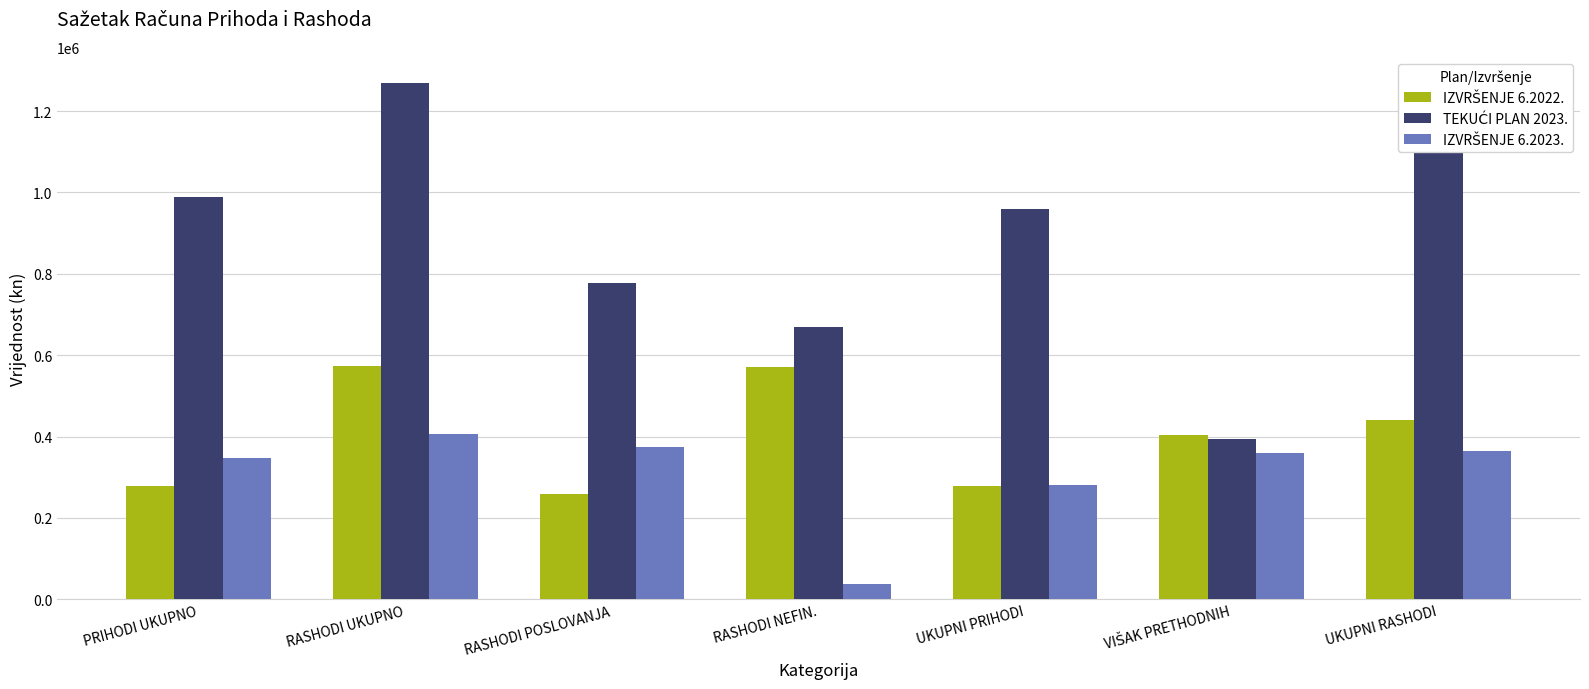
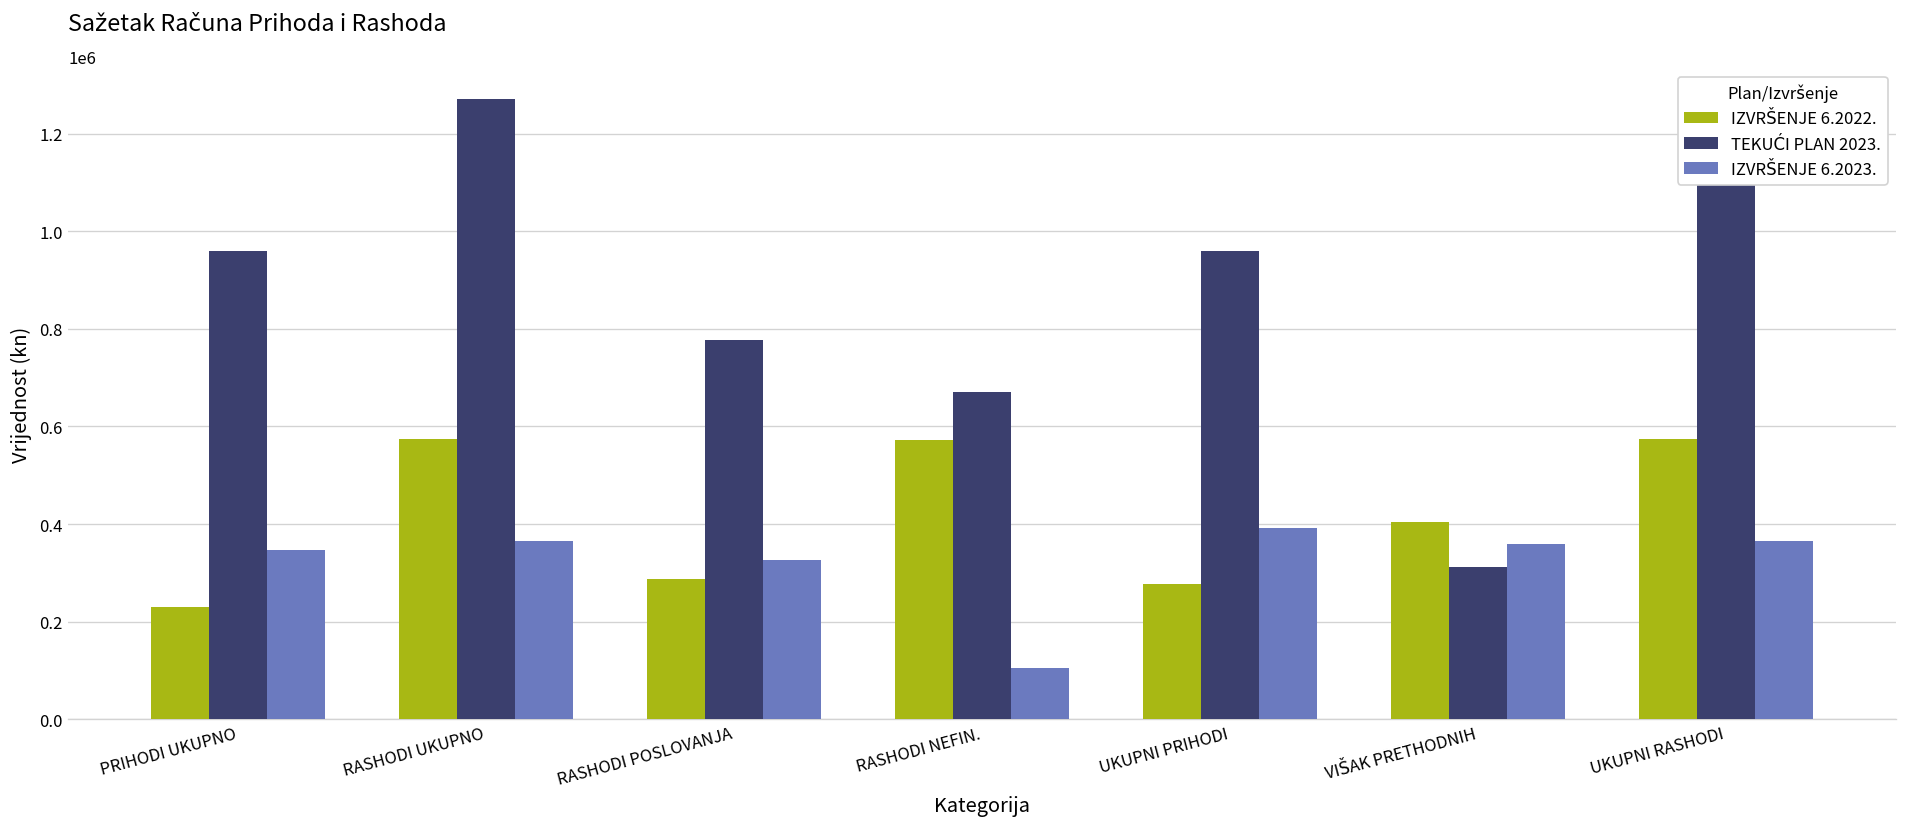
  {
    "IZVRŠENJE 6.2022.": {
-     "PRIHODI UKUPNO": 280000,
+     "PRIHODI UKUPNO": 230000,
      "RASHODI UKUPNO": 570000,
-     "RASHODI POSLOVANJA": 260000,
+     "RASHODI POSLOVANJA": 290000,
      "RASHODI NEFIN.": 570000,
      "UKUPNI PRIHODI": 280000,
      "VIŠAK PRETHODNIH": 400000,
-     "UKUPNI RASHODI": 440000
+     "UKUPNI RASHODI": 570000
    },
    "TEKUĆI PLAN 2023.": {
-     "PRIHODI UKUPNO": 990000,
+     "PRIHODI UKUPNO": 960000,
      "RASHODI UKUPNO": 1270000,
      "RASHODI POSLOVANJA": 780000,
      "RASHODI NEFIN.": 670000,
      "UKUPNI PRIHODI": 960000,
-     "VIŠAK PRETHODNIH": 390000
+     "VIŠAK PRETHODNIH": 310000
    },
    "IZVRŠENJE 6.2023.": {
      "PRIHODI UKUPNO": 350000,
-     "RASHODI UKUPNO": 410000,
-     "RASHODI POSLOVANJA": 380000,
-     "RASHODI NEFIN.": 40000,
-     "UKUPNI PRIHODI": 280000,
+     "RASHODI UKUPNO": 360000,
+     "RASHODI POSLOVANJA": 330000,
+     "RASHODI NEFIN.": 100000,
+     "UKUPNI PRIHODI": 390000,
      "VIŠAK PRETHODNIH": 360000,
      "UKUPNI RASHODI": 360000
    }
  }
